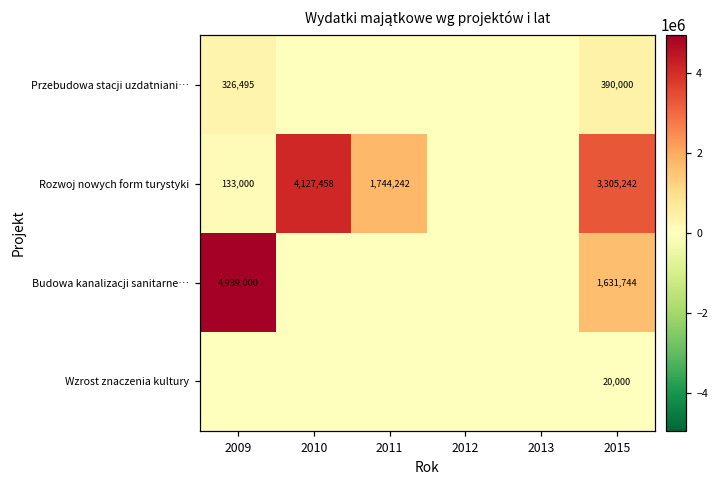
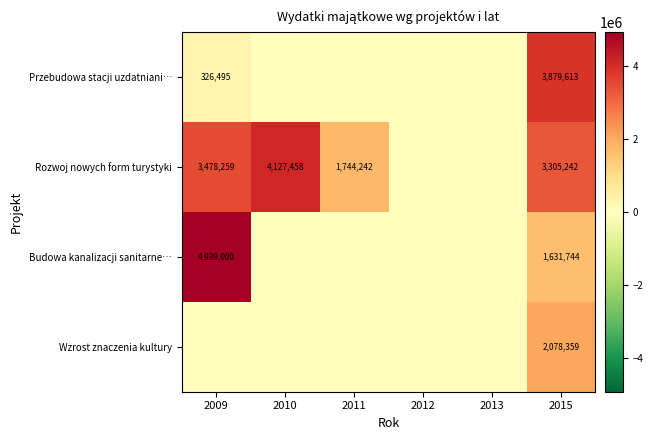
  {
    "Przebudowa stacji uzdatniani…": {
      "2009": "326,495",
-     "2015": "390,000"
+     "2015": "3,879,613"
    },
    "Rozwoj nowych form turystyki": {
-     "2009": "133,000",
+     "2009": "3,478,259",
      "2010": "4,127,458",
      "2011": "1,744,242",
      "2015": "3,305,242"
    },
    "Budowa kanalizacji sanitarne…": {
      "2009": "4,939,000",
      "2015": "1,631,744"
    },
    "Wzrost znaczenia kultury": {
-     "2015": "20,000"
+     "2015": "2,078,359"
    }
  }
